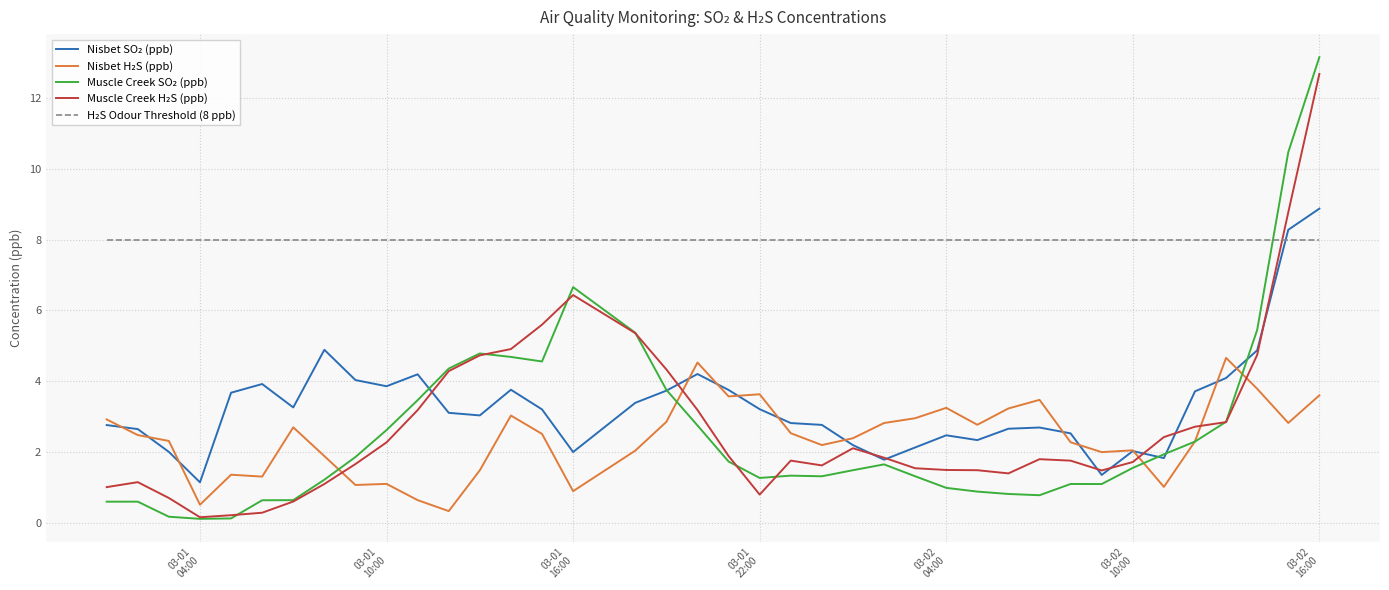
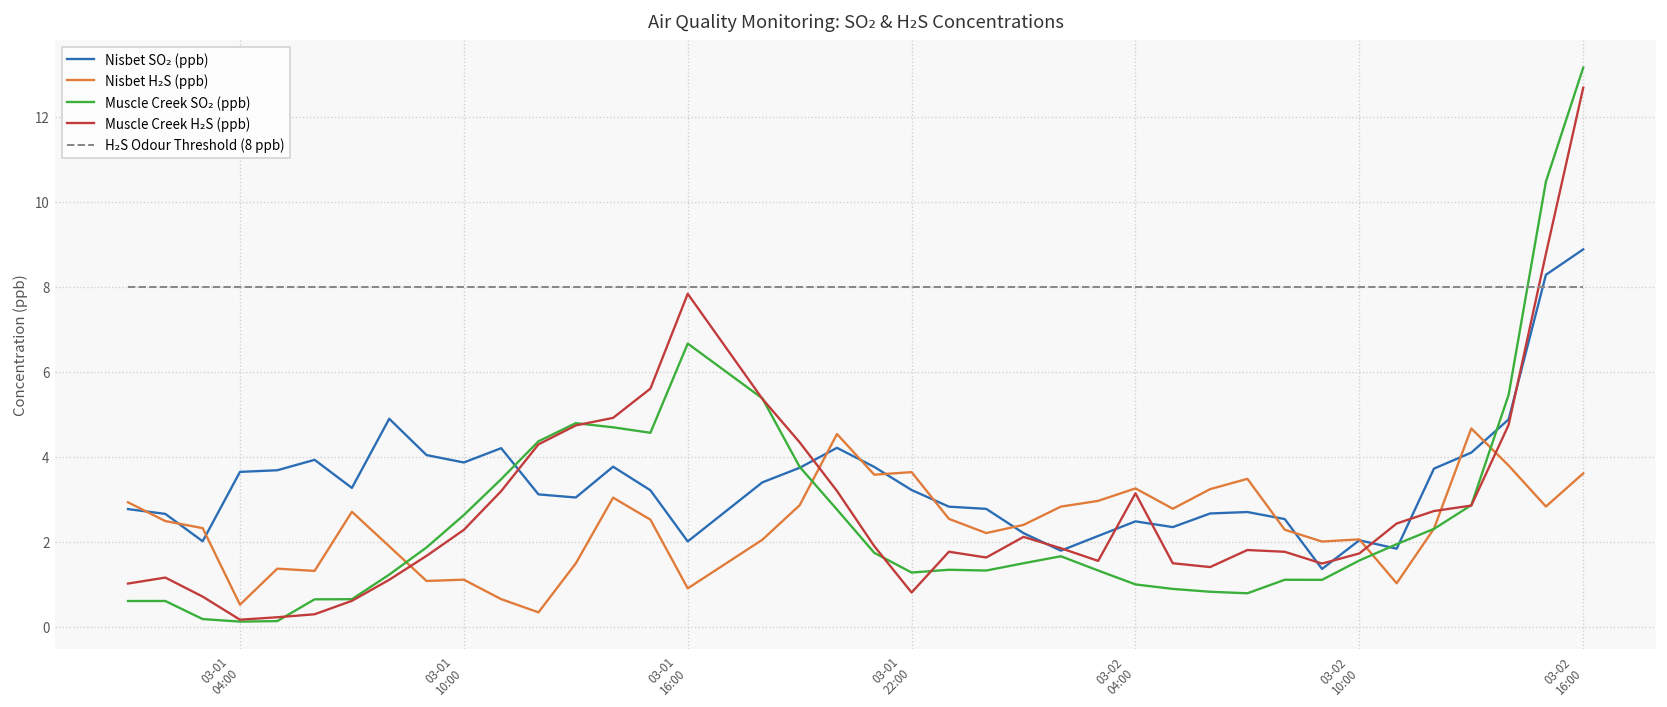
  {
    "Nisbet SO₂ (ppb)": {
-     "03-01 04:00": 1.1,
+     "03-01 04:00": 3.6,
      "03-01 10:00": 3.9,
      "03-01 16:00": 2.0,
      "03-01 22:00": 3.2,
      "03-02 04:00": 2.5,
      "03-02 16:00": 8.9
    },
    "Nisbet H₂S (ppb)": {
      "03-01 04:00": 0.5,
      "03-01 10:00": 1.1,
      "03-01 16:00": 0.9,
      "03-01 22:00": 3.6,
      "03-02 04:00": 3.3,
      "03-02 16:00": 3.6
    },
    "Muscle Creek SO₂ (ppb)": {
      "03-01 10:00": 2.6,
      "03-01 16:00": 6.7,
      "03-01 22:00": 1.3,
      "03-02 04:00": 1.0,
      "03-02 10:00": 1.6,
      "03-02 16:00": 13.2
    },
    "Muscle Creek H₂S (ppb)": {
      "03-01 10:00": 2.3,
-     "03-01 16:00": 6.4,
+     "03-01 16:00": 7.8,
      "03-01 22:00": 0.8,
-     "03-02 04:00": 1.5,
+     "03-02 04:00": 3.1,
      "03-02 10:00": 1.7,
      "03-02 16:00": 12.7
    },
    "H₂S Odour Threshold (8 ppb)": {
      "03-01 04:00": 8.0,
      "03-01 10:00": 8.0,
      "03-01 16:00": 8.0,
      "03-01 22:00": 8.0,
      "03-02 04:00": 8.0,
      "03-02 10:00": 8.0,
      "03-02 16:00": 8.0
    }
  }
